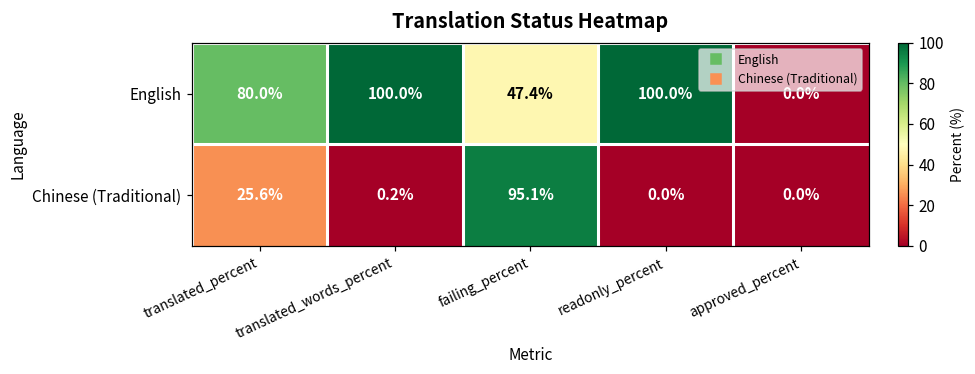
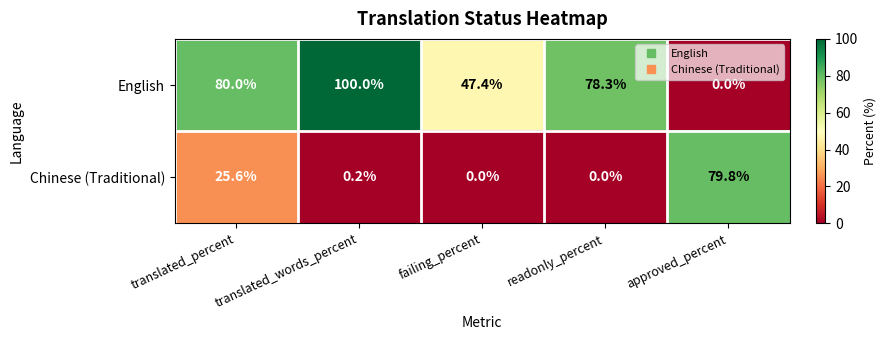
  {
    "English": {
      "translated_percent": "80.0%",
      "translated_words_percent": "100.0%",
      "failing_percent": "47.4%",
-     "readonly_percent": "100.0%"
+     "readonly_percent": "78.3%"
    },
    "Chinese (Traditional)": {
      "translated_percent": "25.6%",
      "translated_words_percent": "0.2%",
-     "failing_percent": "95.1%",
+     "failing_percent": "0.0%",
      "readonly_percent": "0.0%",
-     "approved_percent": "0.0%"
+     "approved_percent": "79.8%"
    }
  }
